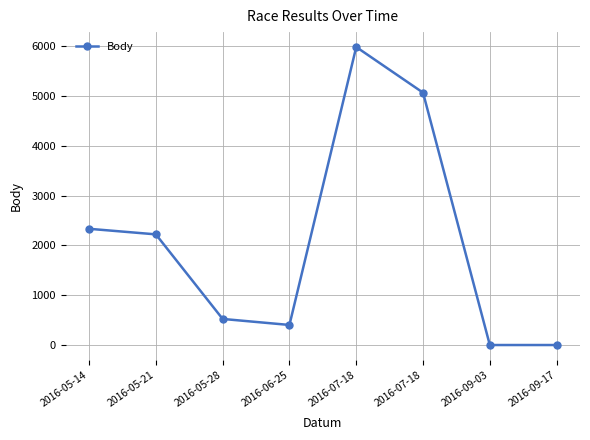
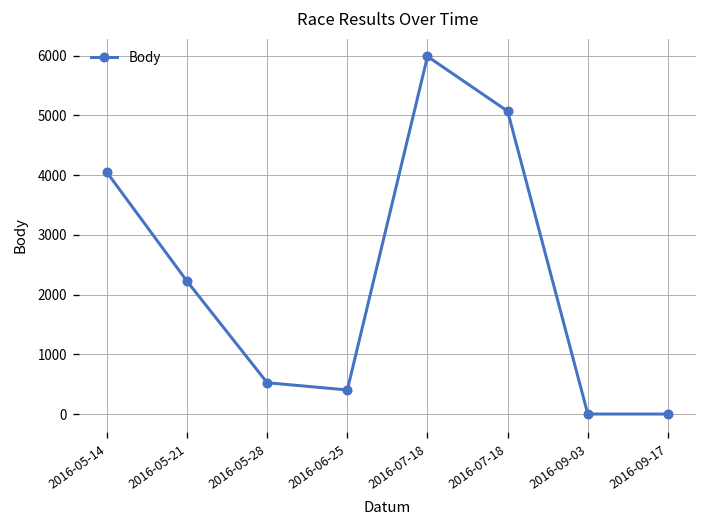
  {
-   "2016-05-14": 2300,
+   "2016-05-14": 4000,
    "2016-05-21": 2200,
    "2016-05-28": 500,
    "2016-06-25": 400,
    "2016-09-03": 0,
    "2016-09-17": 0
  }
